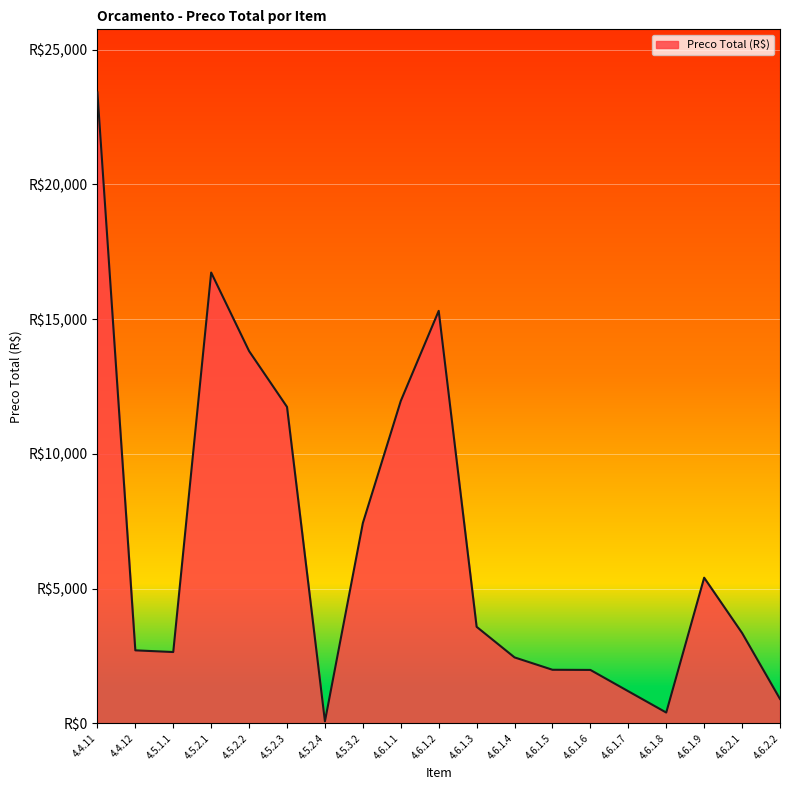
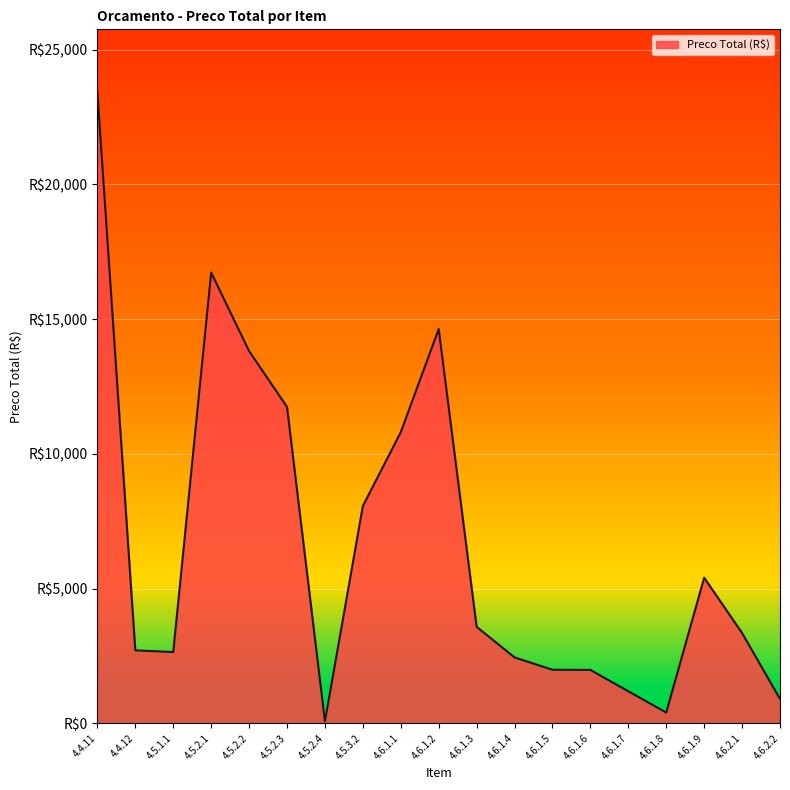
  {
    "4.4.11": "R$23,400",
    "4.4.12": "R$2,700",
    "4.5.1.1": "R$2,600",
    "4.5.2.1": "R$16,700",
    "4.5.2.2": "R$13,800",
    "4.5.2.3": "R$11,700",
    "4.5.2.4": "R$100",
-   "4.5.3.2": "R$7,400",
-   "4.6.1.1": "R$12,000",
-   "4.6.1.2": "R$15,300",
+   "4.5.3.2": "R$8,100",
+   "4.6.1.1": "R$10,800",
+   "4.6.1.2": "R$14,600",
    "4.6.1.3": "R$3,600",
    "4.6.1.4": "R$2,400",
    "4.6.1.5": "R$2,000",
    "4.6.1.6": "R$2,000",
    "4.6.1.7": "R$1,200",
    "4.6.1.8": "R$400",
    "4.6.1.9": "R$5,400",
    "4.6.2.1": "R$3,400",
    "4.6.2.2": "R$900"
  }
